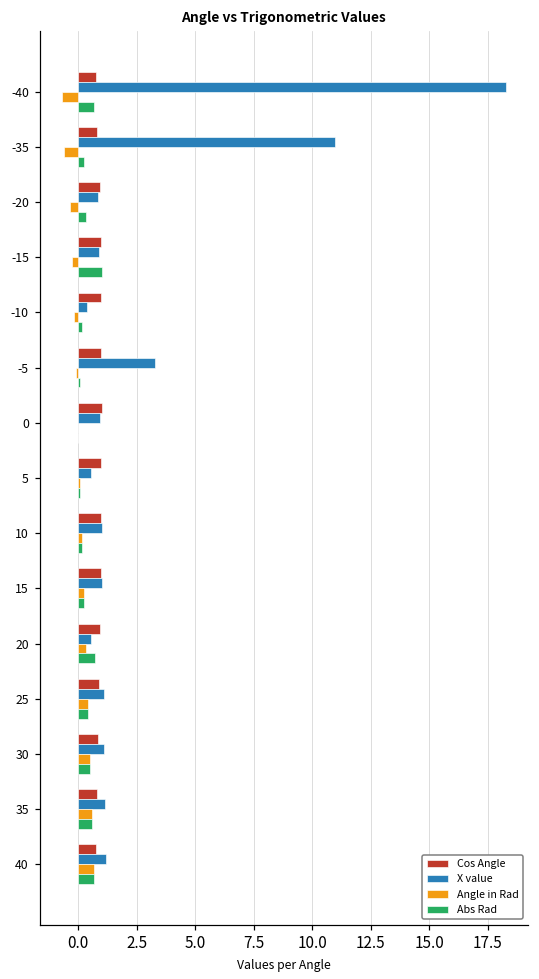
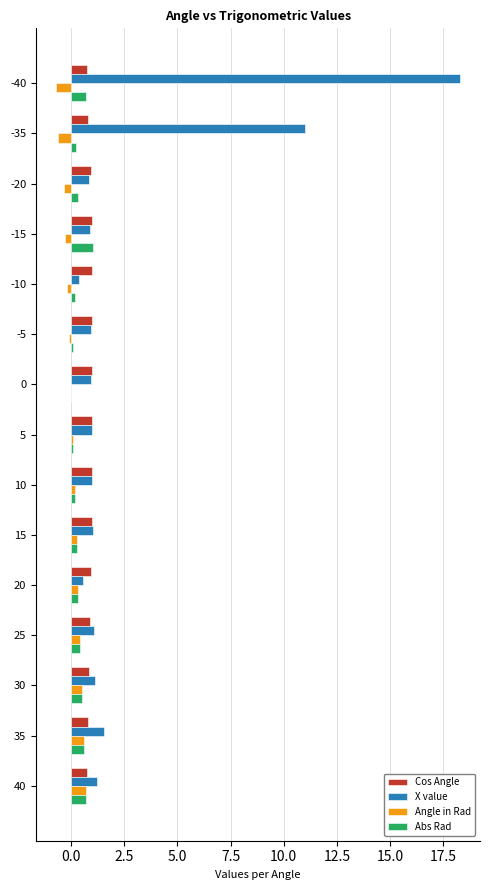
  {
    "Cos Angle": {
      "-40": 0.8,
      "-35": 0.8,
      "-20": 0.9,
      "-15": 1.0,
      "-10": 1.0,
      "-5": 1.0,
      "0": 1.0,
      "5": 1.0,
      "10": 1.0,
      "15": 1.0,
      "20": 0.9,
      "25": 0.9,
      "30": 0.9,
      "35": 0.8,
      "40": 0.8
    },
    "X value": {
      "-40": 18.3,
      "-35": 11.0,
      "-20": 0.8,
      "-15": 0.9,
      "-10": 0.4,
-     "-5": 3.3,
+     "-5": 0.9,
      "0": 1.0,
-     "5": 0.5,
+     "5": 1.0,
      "10": 1.0,
      "15": 1.0,
      "20": 0.6,
      "25": 1.1,
      "30": 1.1,
-     "35": 1.2,
+     "35": 1.6,
      "40": 1.2
    },
    "Angle in Rad": {
      "-40": -0.7,
      "-35": -0.6,
      "-20": -0.3,
      "-15": -0.3,
      "-10": -0.2,
      "0": 0.0,
      "10": 0.2,
      "15": 0.3,
      "20": 0.3,
      "25": 0.4,
      "30": 0.5,
      "35": 0.6,
      "40": 0.7
    },
    "Abs Rad": {
      "-40": 0.7,
      "-35": 0.2,
      "-20": 0.3,
      "-15": 1.0,
      "-10": 0.2,
      "0": 0.0,
      "10": 0.2,
      "15": 0.3,
-     "20": 0.7,
+     "20": 0.3,
      "25": 0.4,
      "30": 0.5,
      "35": 0.6,
      "40": 0.7
    }
  }
